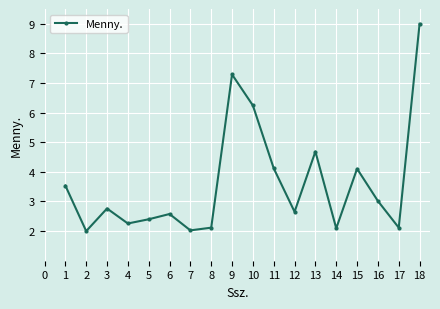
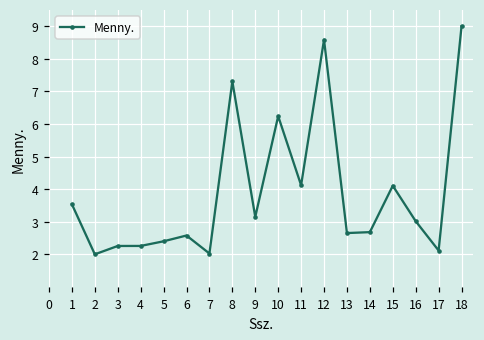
  {
    "1": 3.5,
    "2": 2.0,
-   "3": 2.8,
+   "3": 2.3,
    "4": 2.3,
    "5": 2.4,
    "6": 2.6,
    "7": 2.0,
-   "8": 2.1,
-   "9": 7.3,
+   "8": 7.3,
+   "9": 3.1,
    "10": 6.2,
    "11": 4.1,
-   "12": 2.7,
-   "13": 4.7,
-   "14": 2.1,
+   "12": 8.6,
+   "13": 2.7,
+   "14": 2.7,
    "15": 4.1,
    "16": 3.0,
    "17": 2.1,
    "18": 9.0
  }
